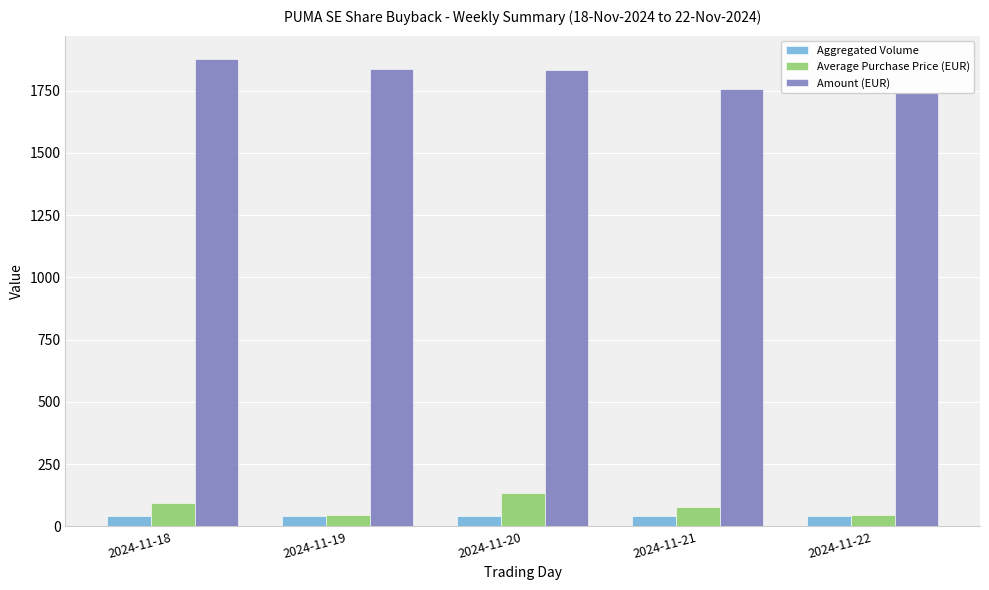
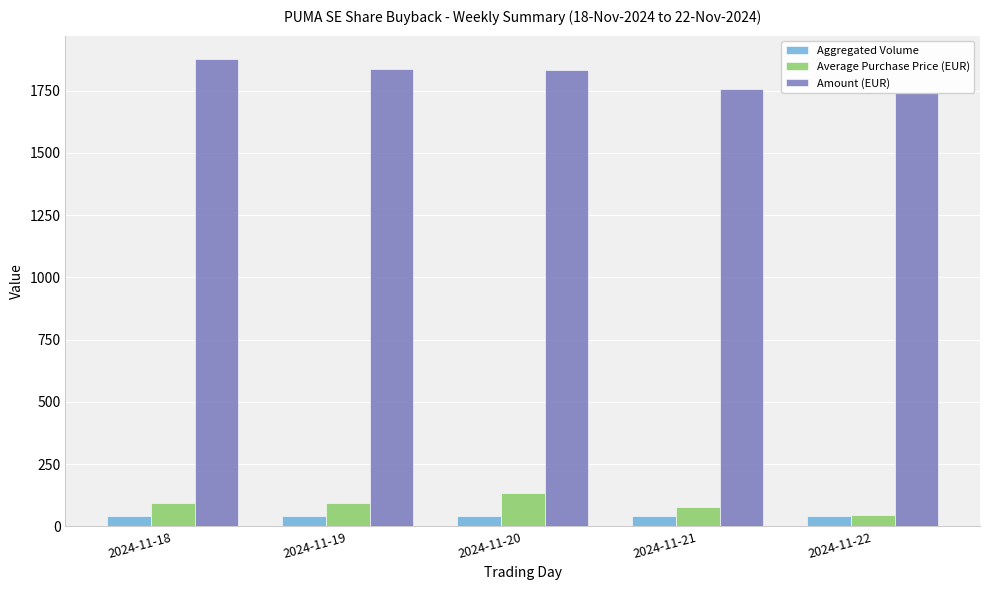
  {
    "Aggregated Volume": {
      "2024-11-18": 40,
      "2024-11-19": 40,
      "2024-11-20": 40,
      "2024-11-21": 40,
      "2024-11-22": 40
    },
    "Average Purchase Price (EUR)": {
      "2024-11-18": 100,
-     "2024-11-19": 50,
+     "2024-11-19": 90,
      "2024-11-20": 130,
      "2024-11-21": 80,
      "2024-11-22": 40
    },
    "Amount (EUR)": {
      "2024-11-18": 1880,
      "2024-11-19": 1840,
      "2024-11-20": 1830,
      "2024-11-21": 1760,
      "2024-11-22": 1740
    }
  }
